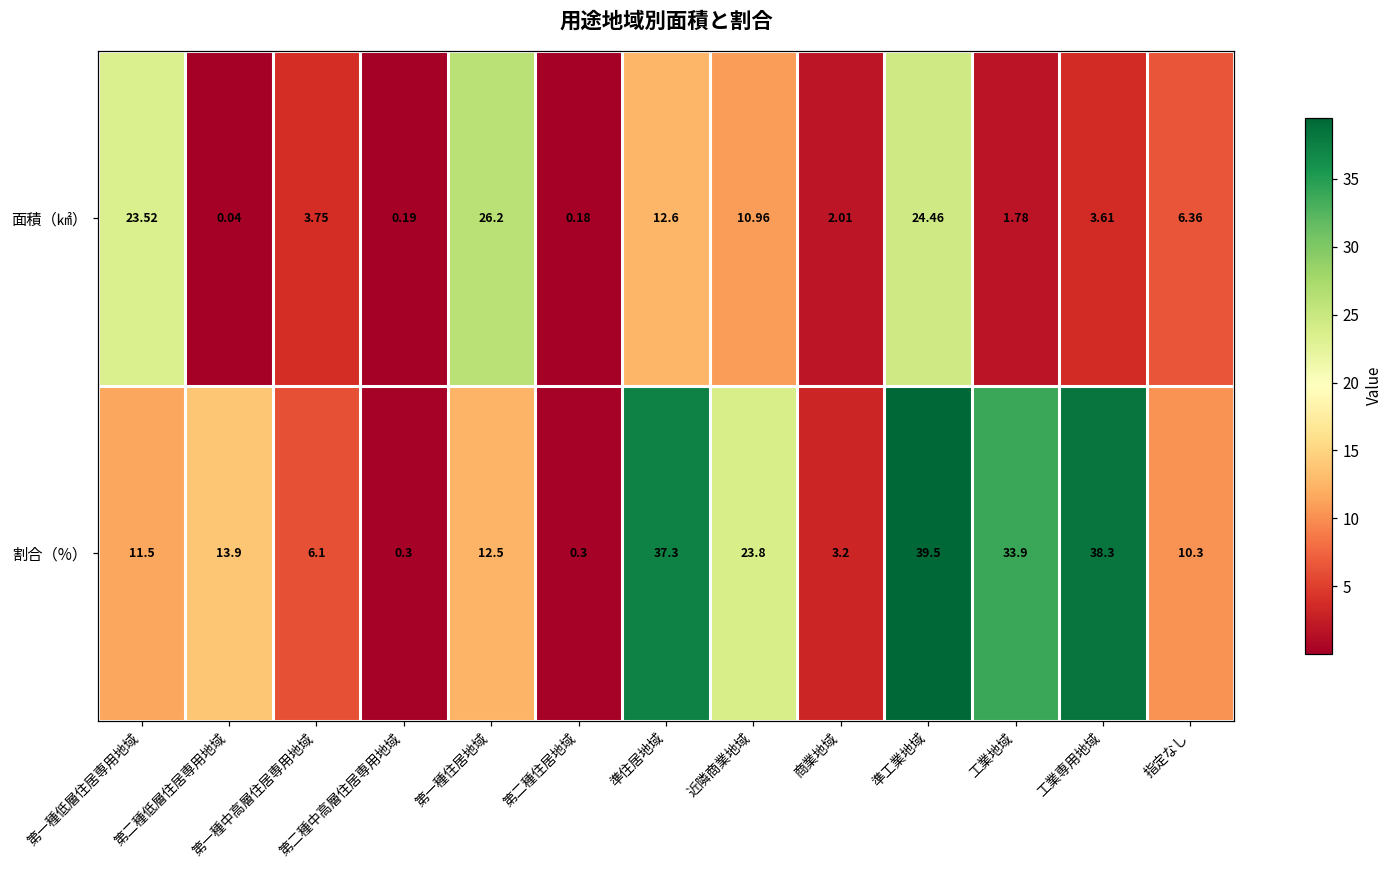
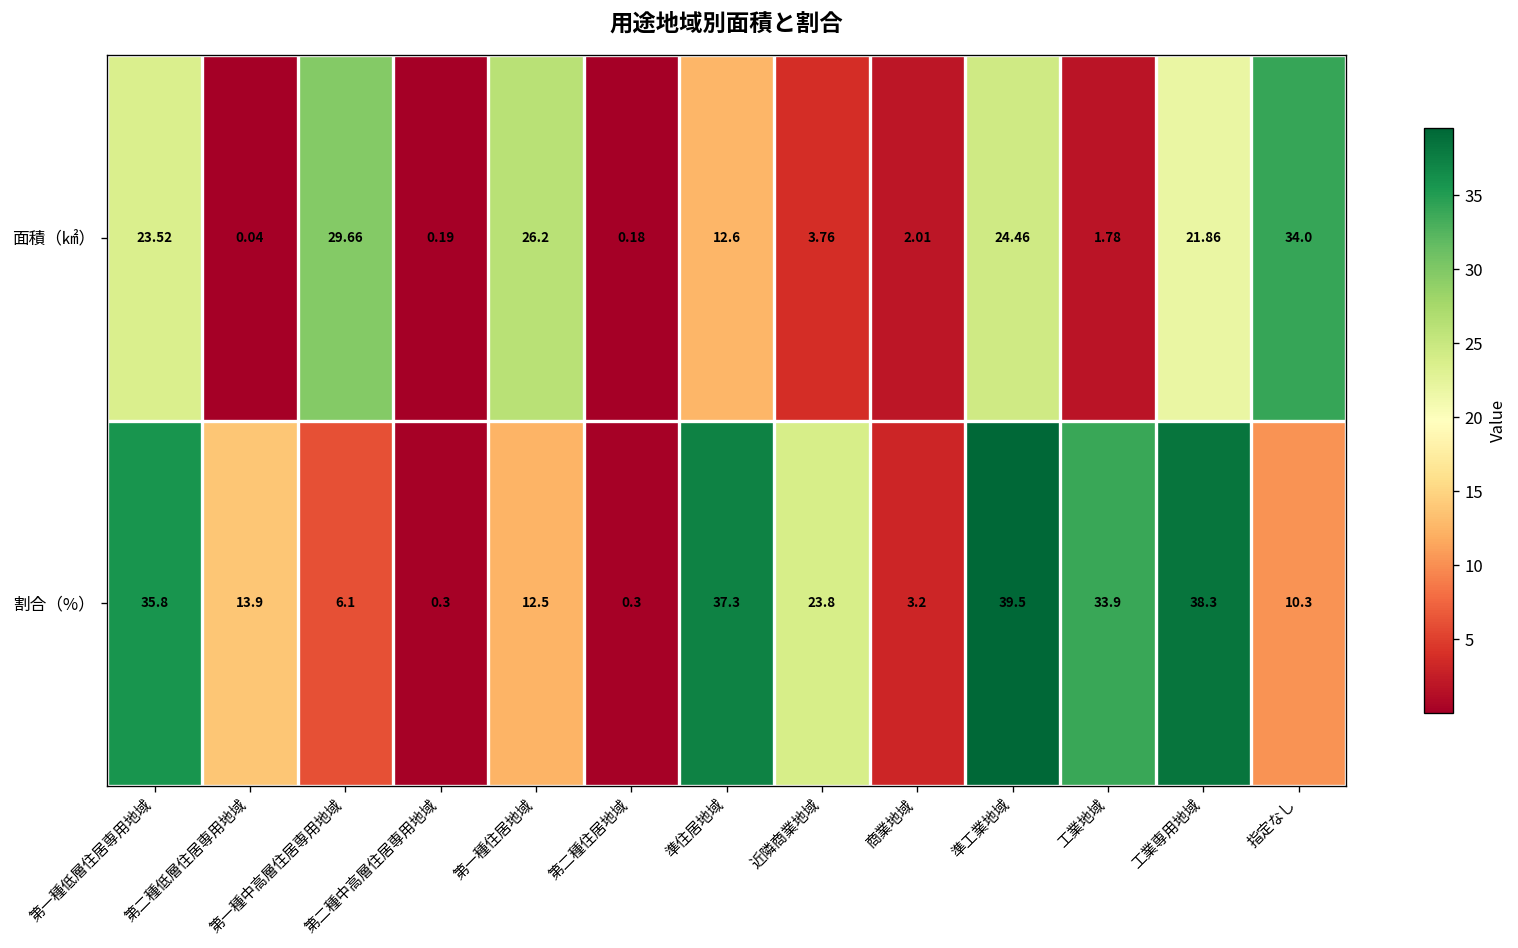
  {
    "面積（㎢）": {
      "第一種低層住居専用地域": 23.52,
      "第二種低層住居専用地域": 0.04,
-     "第一種中高層住居専用地域": 3.75,
+     "第一種中高層住居専用地域": 29.66,
      "第二種中高層住居専用地域": 0.19,
      "第一種住居地域": 26.2,
      "第二種住居地域": 0.18,
      "準住居地域": 12.6,
-     "近隣商業地域": 10.96,
+     "近隣商業地域": 3.76,
      "商業地域": 2.01,
      "準工業地域": 24.46,
      "工業地域": 1.78,
-     "工業専用地域": 3.61,
-     "指定なし": 6.36
+     "工業専用地域": 21.86,
+     "指定なし": 34.0
    },
    "割合（%）": {
-     "第一種低層住居専用地域": 11.5,
+     "第一種低層住居専用地域": 35.8,
      "第二種低層住居専用地域": 13.9,
      "第一種中高層住居専用地域": 6.1,
      "第二種中高層住居専用地域": 0.3,
      "第一種住居地域": 12.5,
      "第二種住居地域": 0.3,
      "準住居地域": 37.3,
      "近隣商業地域": 23.8,
      "商業地域": 3.2,
      "準工業地域": 39.5,
      "工業地域": 33.9,
      "工業専用地域": 38.3,
      "指定なし": 10.3
    }
  }
